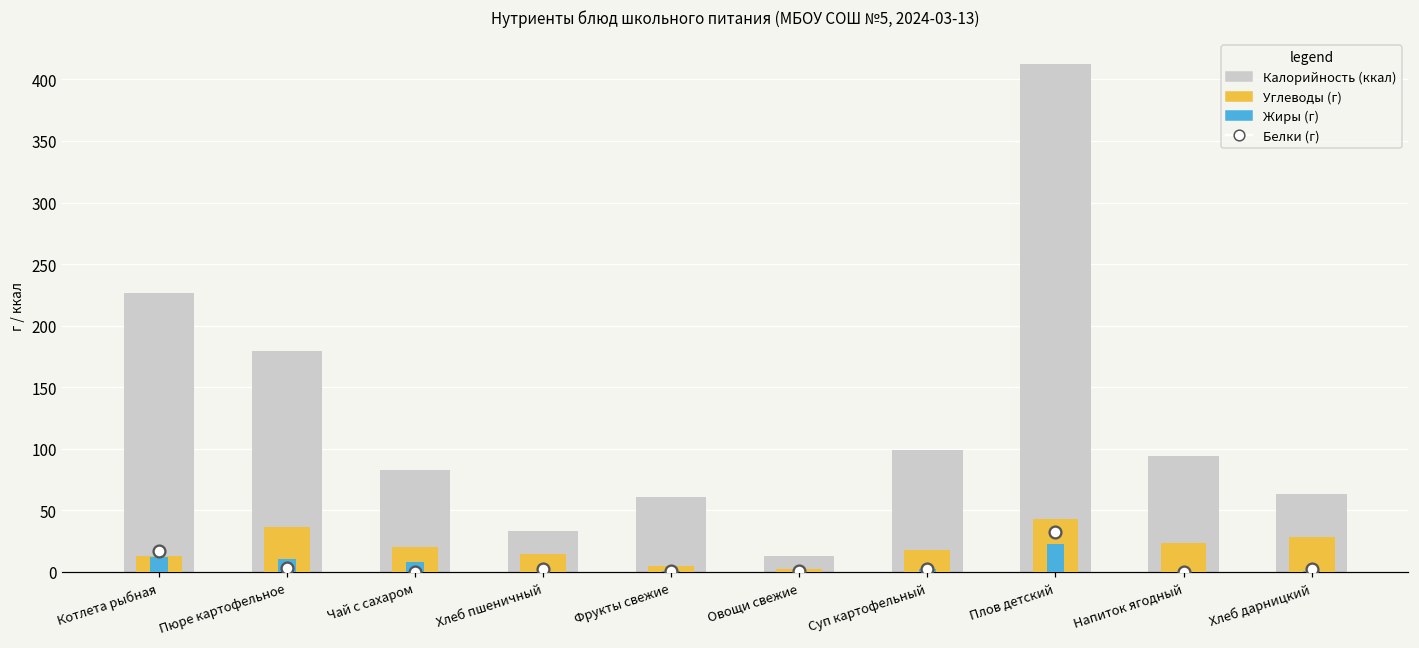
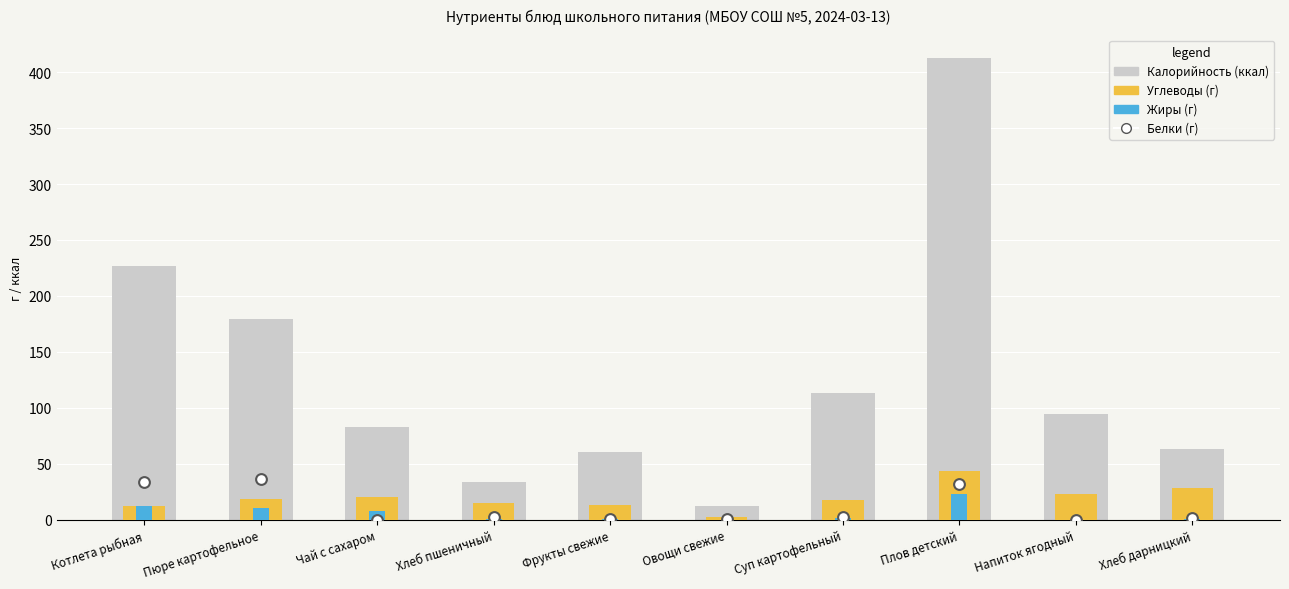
  {
    "Белки (г)": {
-     "Котлета рыбная": 17,
-     "Пюре картофельное": 3
+     "Котлета рыбная": 34,
+     "Пюре картофельное": 36
    },
    "Калорийность (ккал)": {
      "Котлета рыбная": 227,
      "Пюре картофельное": 179,
      "Чай с сахаром": 83,
      "Хлеб пшеничный": 33,
      "Фрукты свежие": 61,
      "Овощи свежие": 13,
-     "Суп картофельный": 99,
+     "Суп картофельный": 113,
      "Плов детский": 412,
      "Напиток ягодный": 95,
      "Хлеб дарницкий": 64
    },
    "Углеводы (г)": {
-     "Пюре картофельное": 37,
-     "Фрукты свежие": 5
+     "Пюре картофельное": 18,
+     "Фрукты свежие": 13
    }
  }
